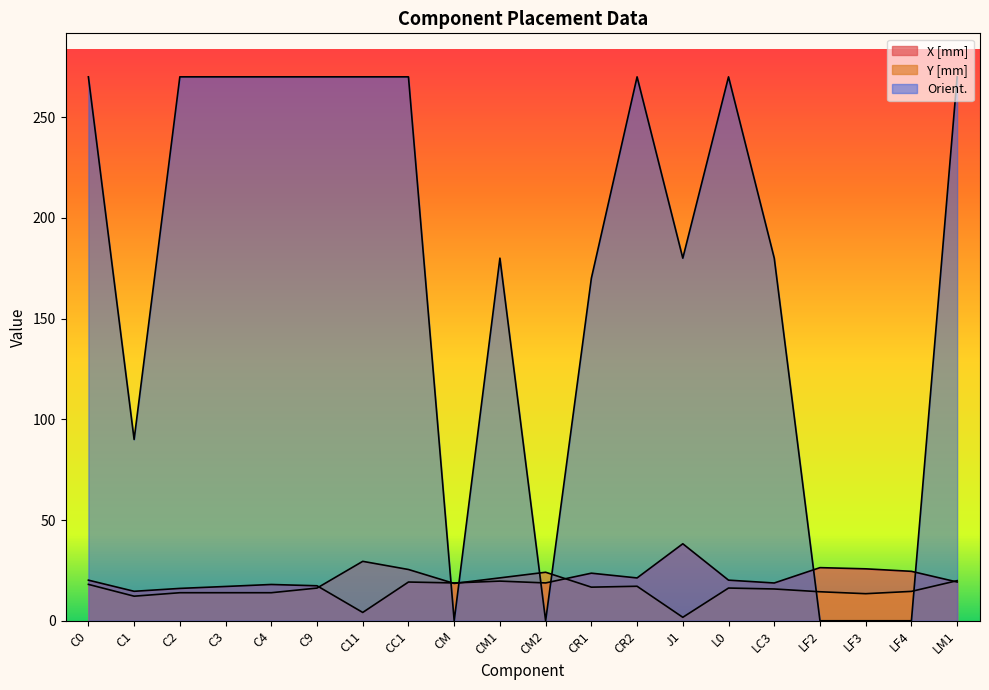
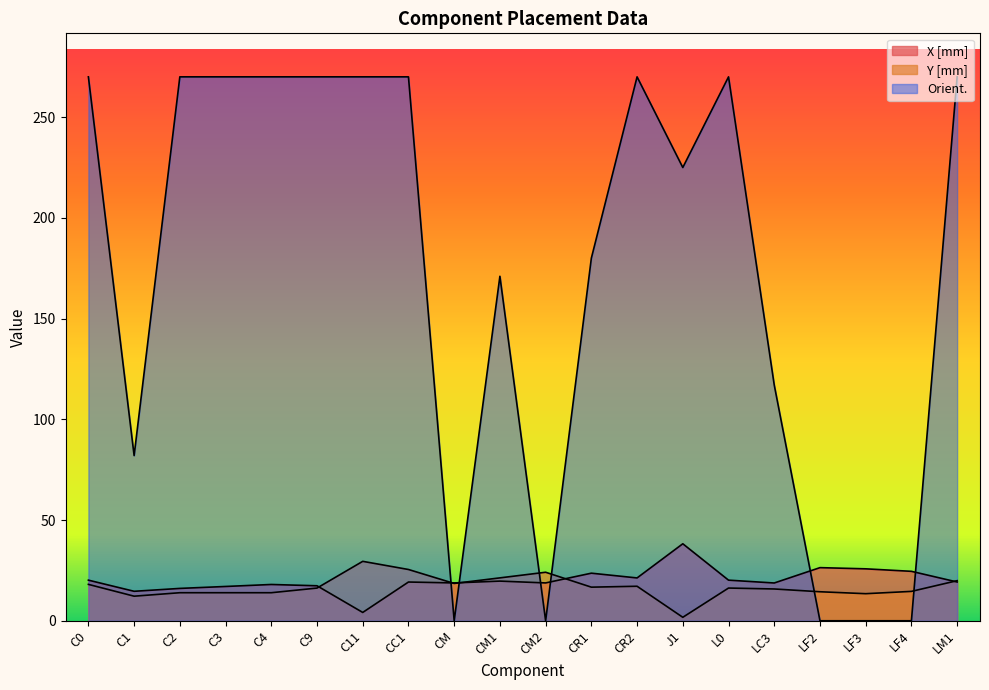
  {
    "Orient.": {
      "C0": 270,
-     "C1": 90,
+     "C1": 82,
      "C2": 270,
      "C3": 270,
      "C4": 270,
      "C9": 270,
      "C11": 270,
      "CC1": 270,
      "CM": 0,
-     "CM1": 180,
+     "CM1": 171,
      "CM2": 0,
-     "CR1": 170,
+     "CR1": 180,
      "CR2": 270,
-     "J1": 180,
+     "J1": 225,
      "L0": 270,
-     "LC3": 180,
+     "LC3": 117,
      "LF2": 0,
      "LF3": 0,
      "LF4": 0
    }
  }
